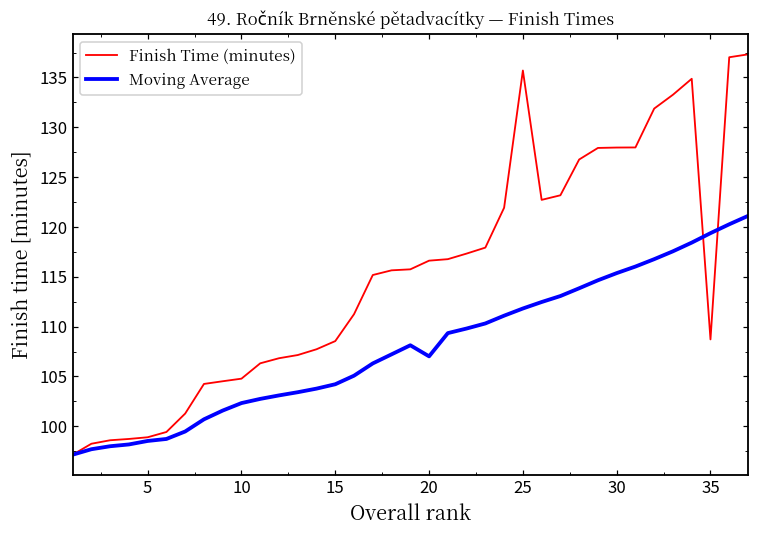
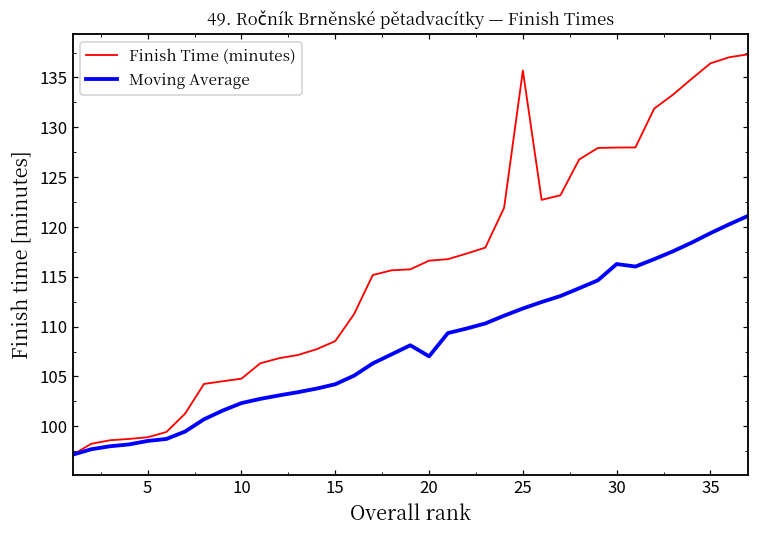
  {
    "Finish Time (minutes)": {
      "5": 99,
      "10": 105,
      "15": 109,
      "20": 117,
      "25": 136,
      "30": 128,
-     "35": 109
+     "35": 136
    },
    "Moving Average": {
      "5": 99,
      "10": 102,
      "15": 104,
      "20": 107,
      "25": 112,
-     "30": 115,
+     "30": 116,
      "35": 119
    }
  }
